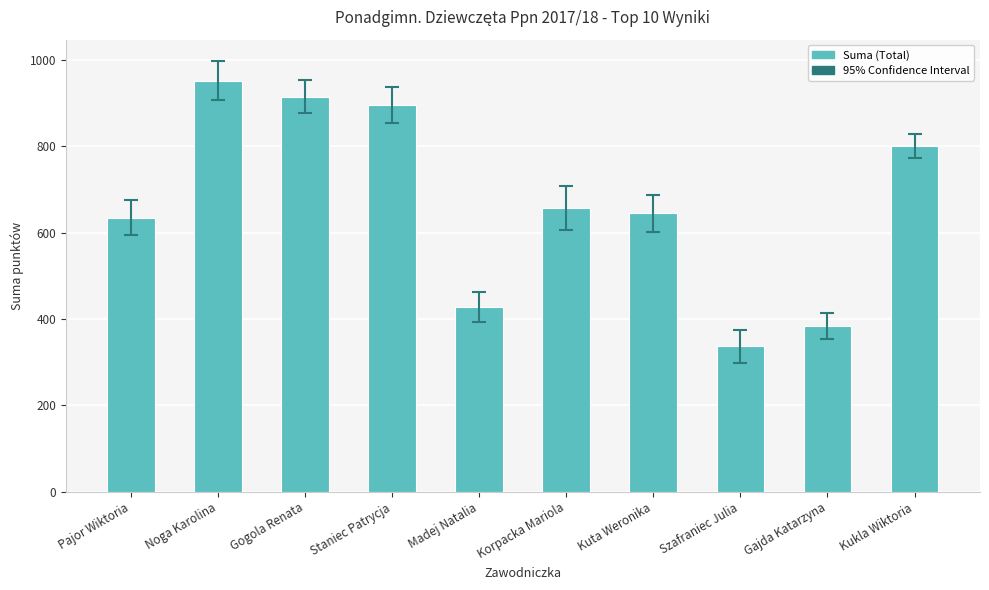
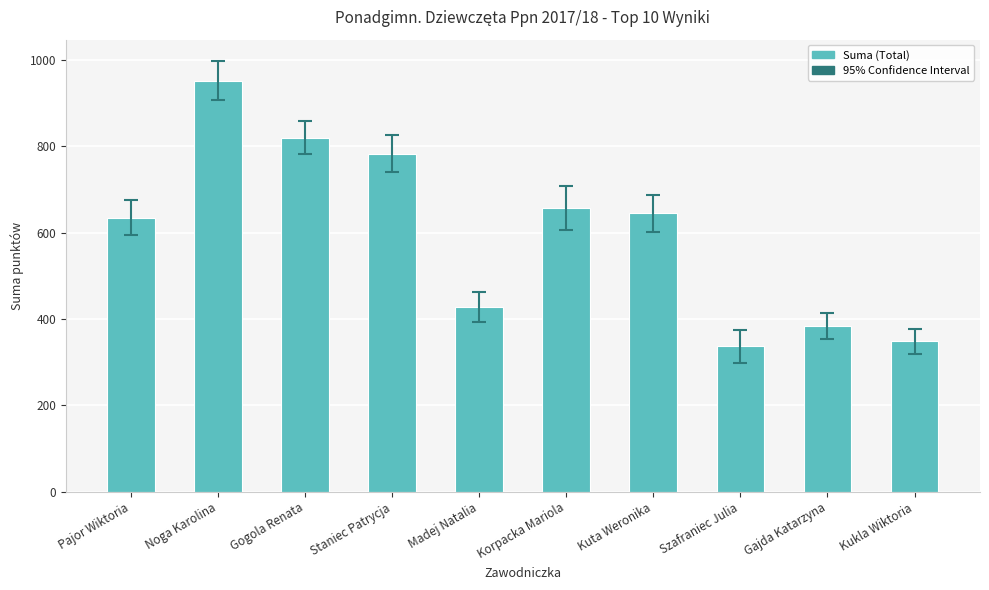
  {
    "Suma (Total)": {
      "Pajor Wiktoria": 640,
      "Noga Karolina": 950,
-     "Gogola Renata": 920,
-     "Staniec Patrycja": 900,
+     "Gogola Renata": 820,
+     "Staniec Patrycja": 780,
      "Madej Natalia": 430,
      "Korpacka Mariola": 660,
      "Kuta Weronika": 650,
      "Szafraniec Julia": 340,
      "Gajda Katarzyna": 380,
-     "Kukla Wiktoria": 800
+     "Kukla Wiktoria": 350
    }
  }
